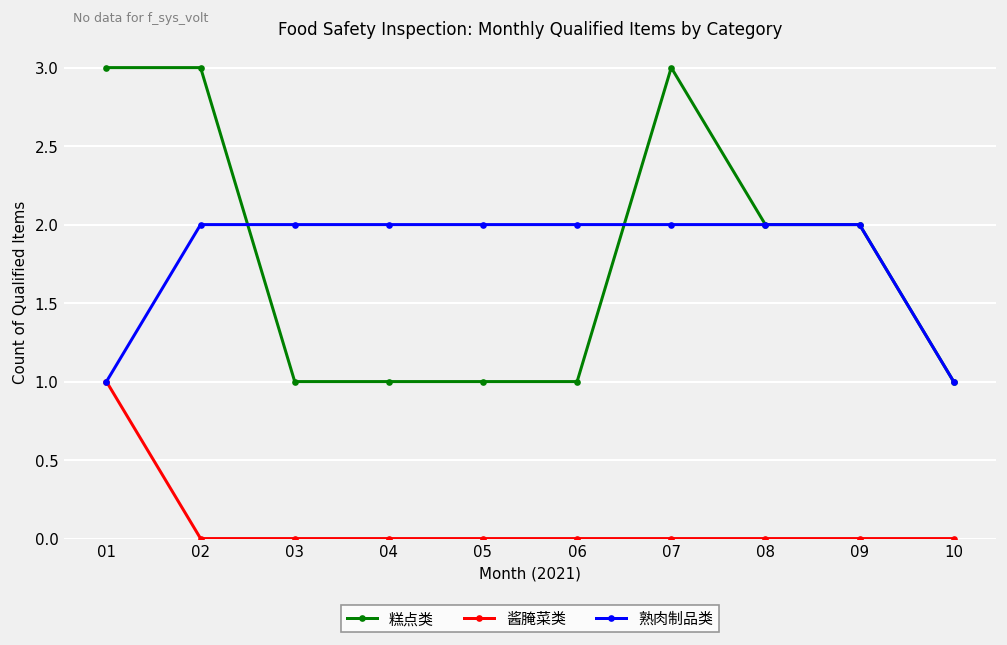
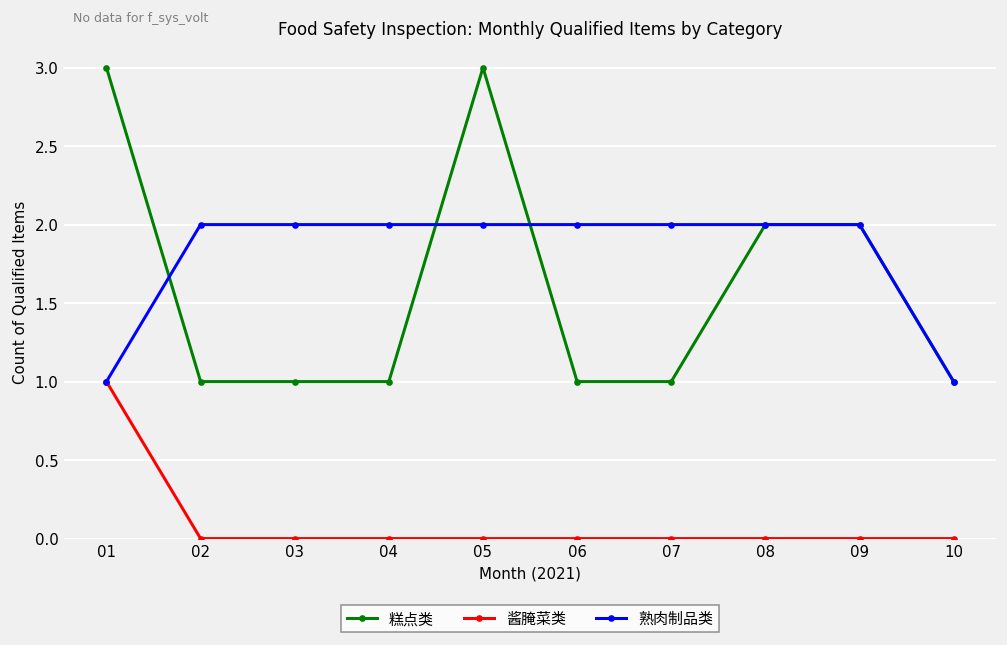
  {
    "糕点类": {
      "01": 3,
-     "02": 3,
+     "02": 1,
      "03": 1,
      "04": 1,
-     "05": 1,
+     "05": 3,
      "06": 1,
-     "07": 3
+     "07": 1
    },
    "酱腌菜类": {
      "02": 0,
      "03": 0,
      "04": 0,
      "05": 0,
      "06": 0,
      "07": 0,
      "08": 0,
      "09": 0,
      "10": 0
    },
    "熟肉制品类": {
      "02": 2,
      "03": 2,
      "04": 2,
      "05": 2,
      "06": 2,
      "07": 2
    }
  }
